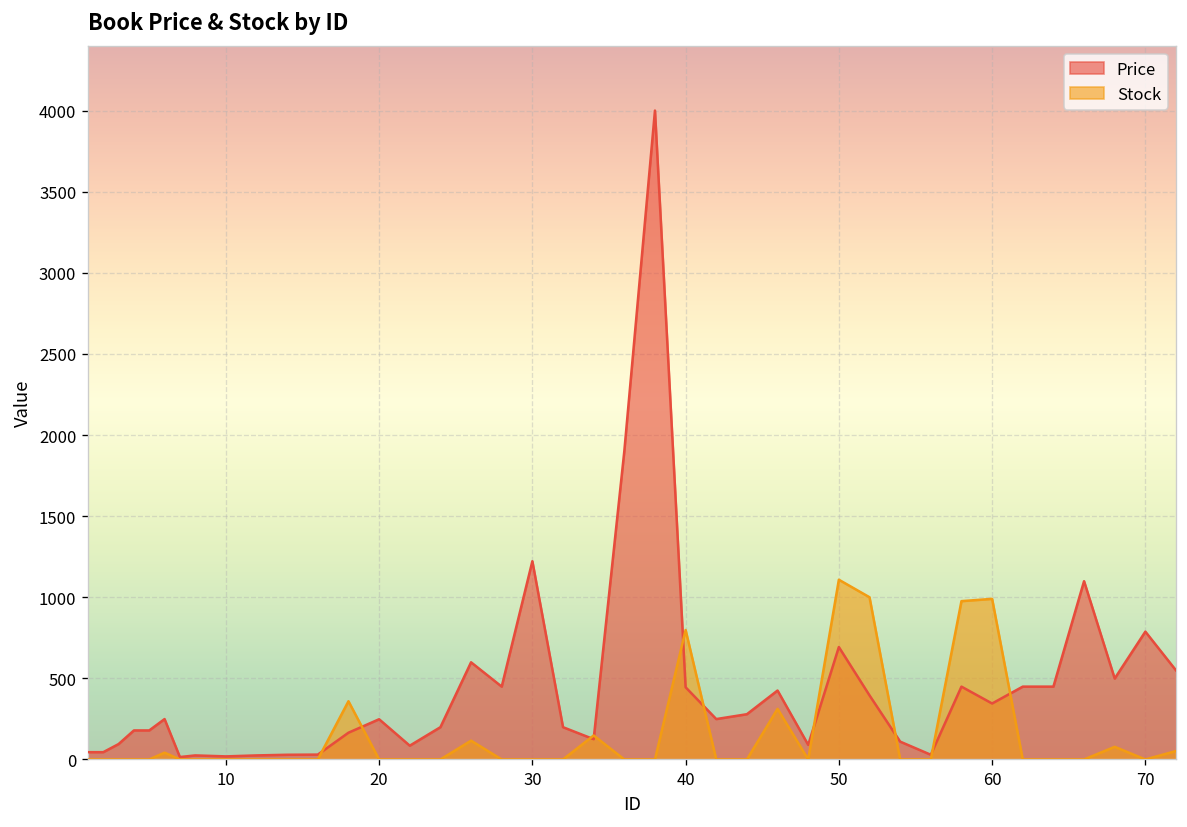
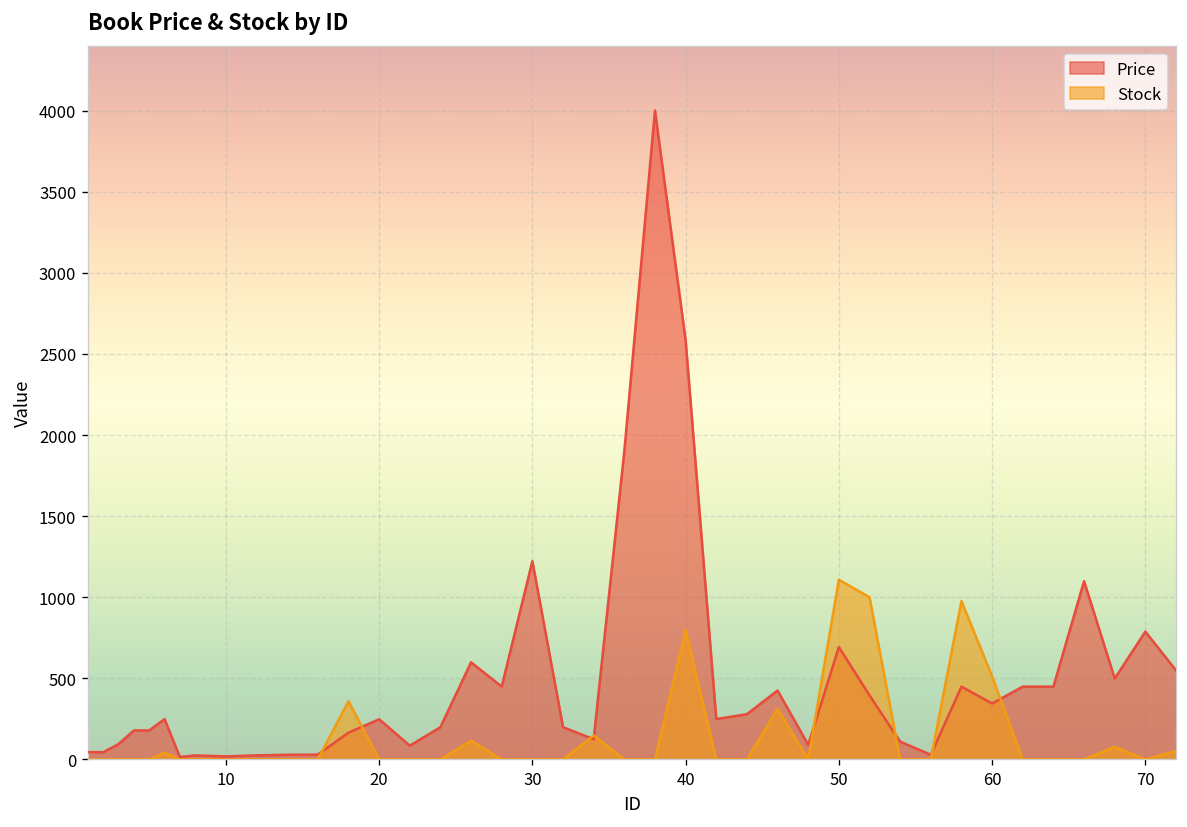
  {
    "Price": {
      "20": 250,
      "30": 1220,
-     "40": 450,
+     "40": 2580,
      "50": 690,
      "60": 350,
      "70": 790
    },
    "Stock": {
      "20": 0,
      "30": 0,
      "40": 800,
      "50": 1110,
-     "60": 990,
+     "60": 510,
      "70": 0
    }
  }
